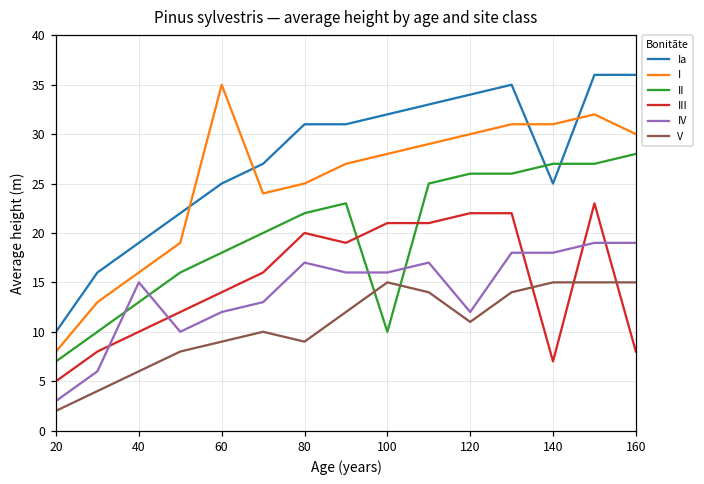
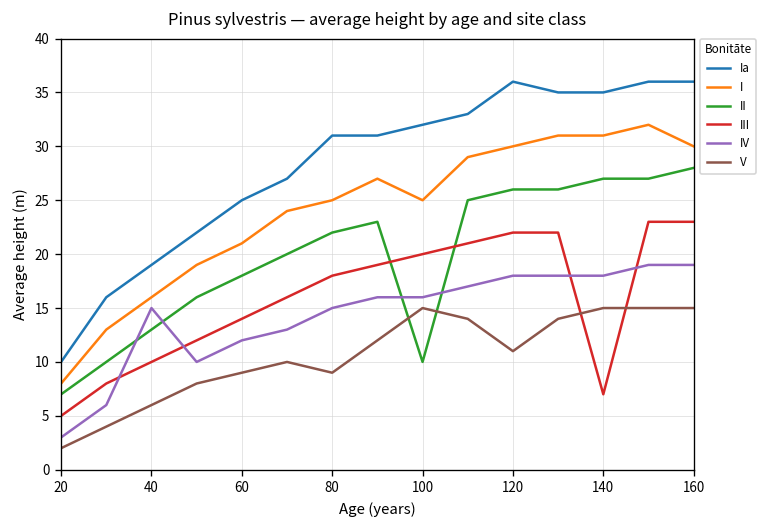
  {
    "Ia": {
      "20": 10,
      "40": 19,
      "60": 25,
      "80": 31,
      "100": 32,
-     "120": 34,
-     "140": 25,
+     "120": 36,
+     "140": 35,
      "160": 36
    },
    "I": {
      "20": 8,
      "40": 16,
-     "60": 35,
+     "60": 21,
      "80": 25,
-     "100": 28,
+     "100": 25,
      "120": 30,
      "140": 31,
      "160": 30
    },
    "II": {
      "20": 7,
      "40": 13,
      "60": 18,
      "80": 22,
      "100": 10,
      "120": 26,
      "140": 27,
      "160": 28
    },
    "III": {
      "20": 5,
      "40": 10,
      "60": 14,
-     "80": 20,
-     "100": 21,
+     "80": 18,
+     "100": 20,
      "120": 22,
      "140": 7,
-     "160": 8
+     "160": 23
    },
    "IV": {
      "20": 3,
      "40": 15,
      "60": 12,
-     "80": 17,
+     "80": 15,
      "100": 16,
-     "120": 12,
+     "120": 18,
      "140": 18,
      "160": 19
    },
    "V": {
      "20": 2,
      "40": 6,
      "60": 9,
      "80": 9,
      "100": 15,
      "120": 11,
      "140": 15,
      "160": 15
    }
  }
